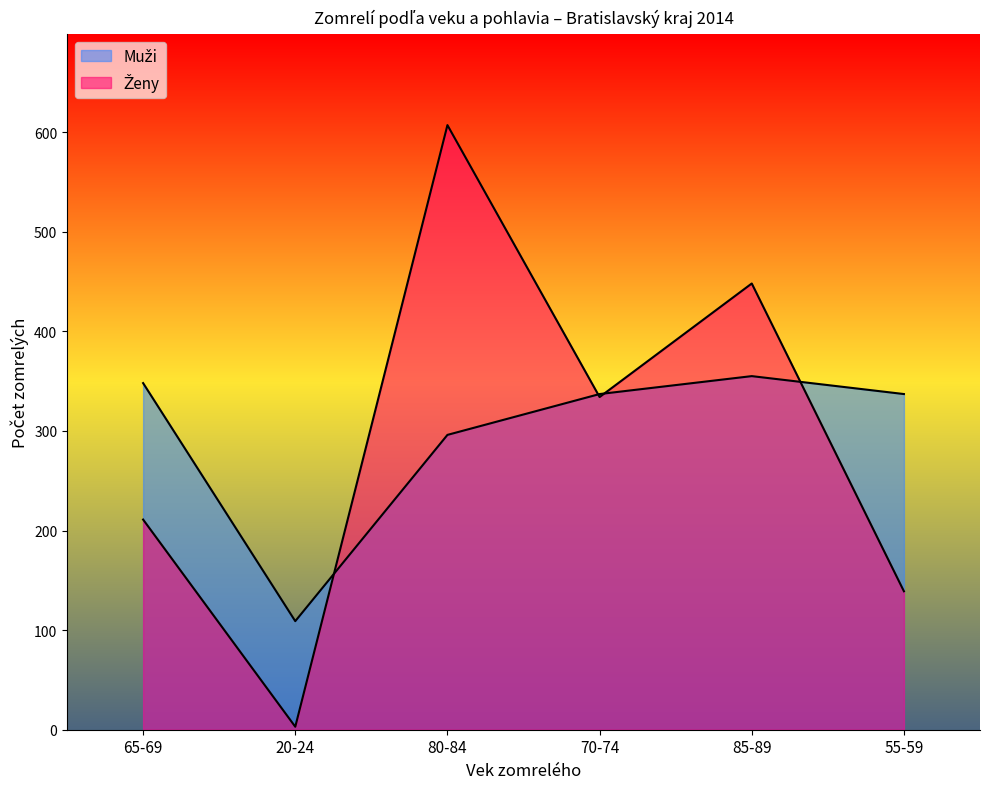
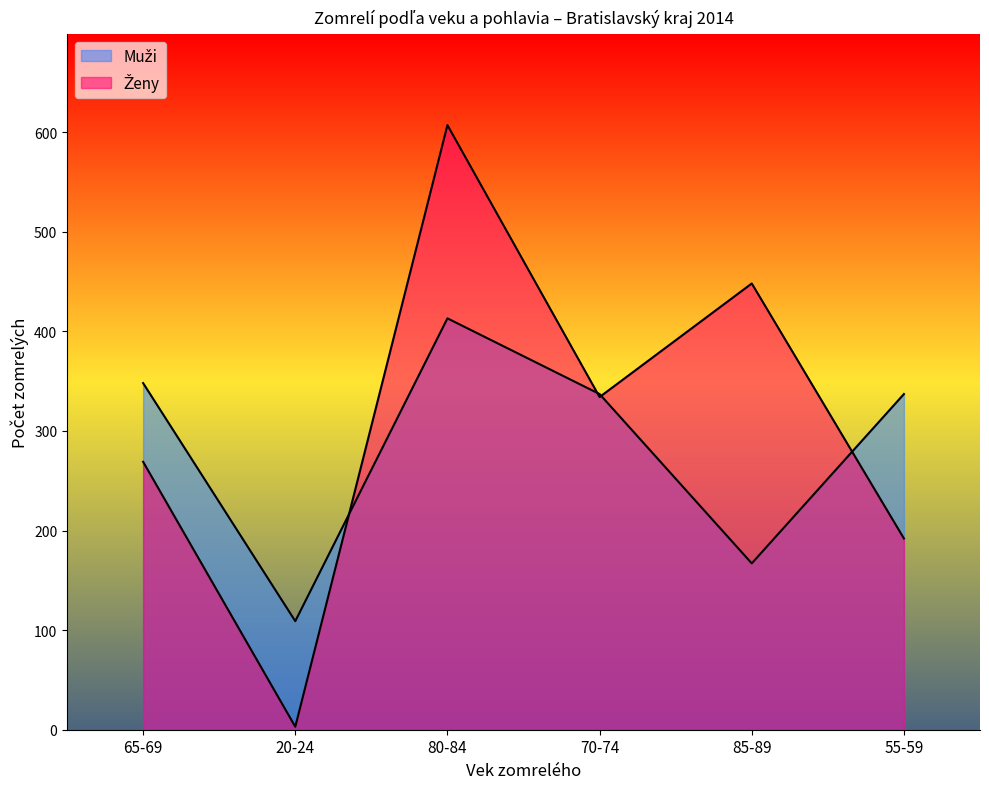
  {
    "Muži": {
      "65-69": 350,
      "20-24": 110,
-     "80-84": 300,
+     "80-84": 410,
      "70-74": 340,
-     "85-89": 360,
+     "85-89": 170,
      "55-59": 340
    },
    "Ženy": {
-     "65-69": 210,
+     "65-69": 270,
      "20-24": 0,
      "80-84": 610,
      "70-74": 330,
      "85-89": 450,
-     "55-59": 140
+     "55-59": 190
    }
  }
